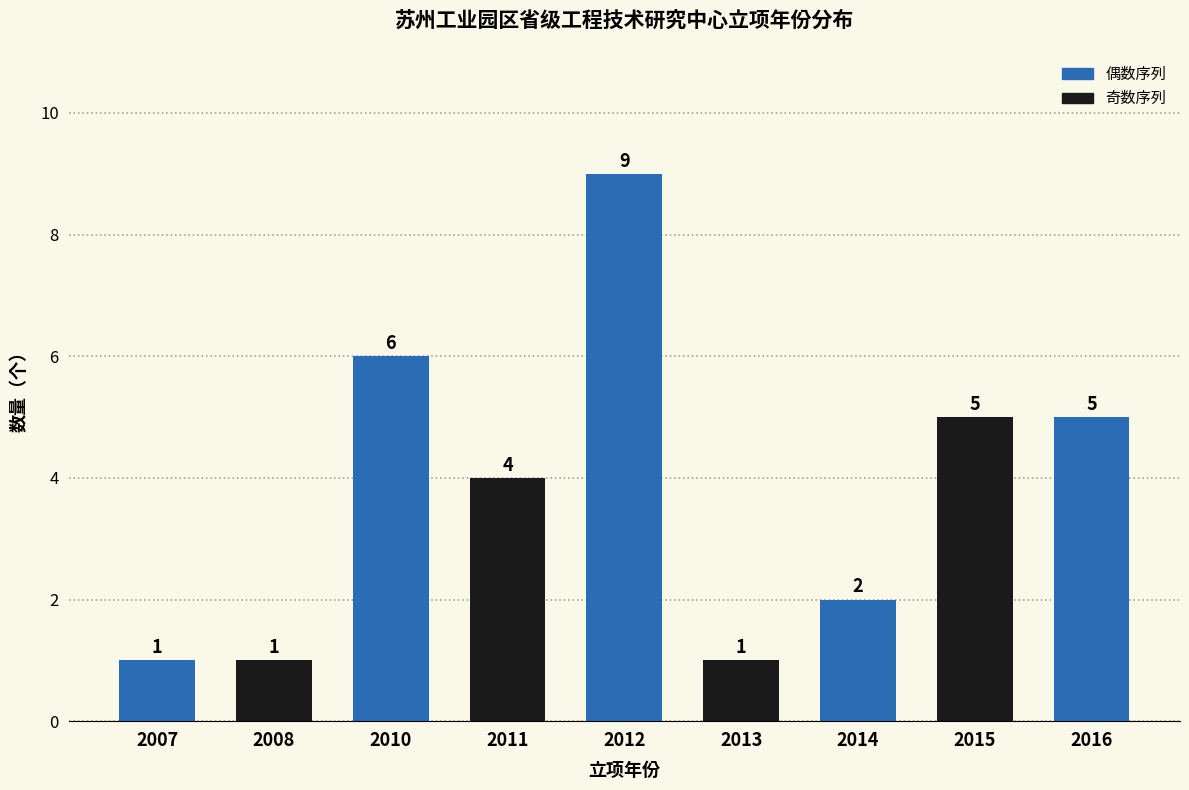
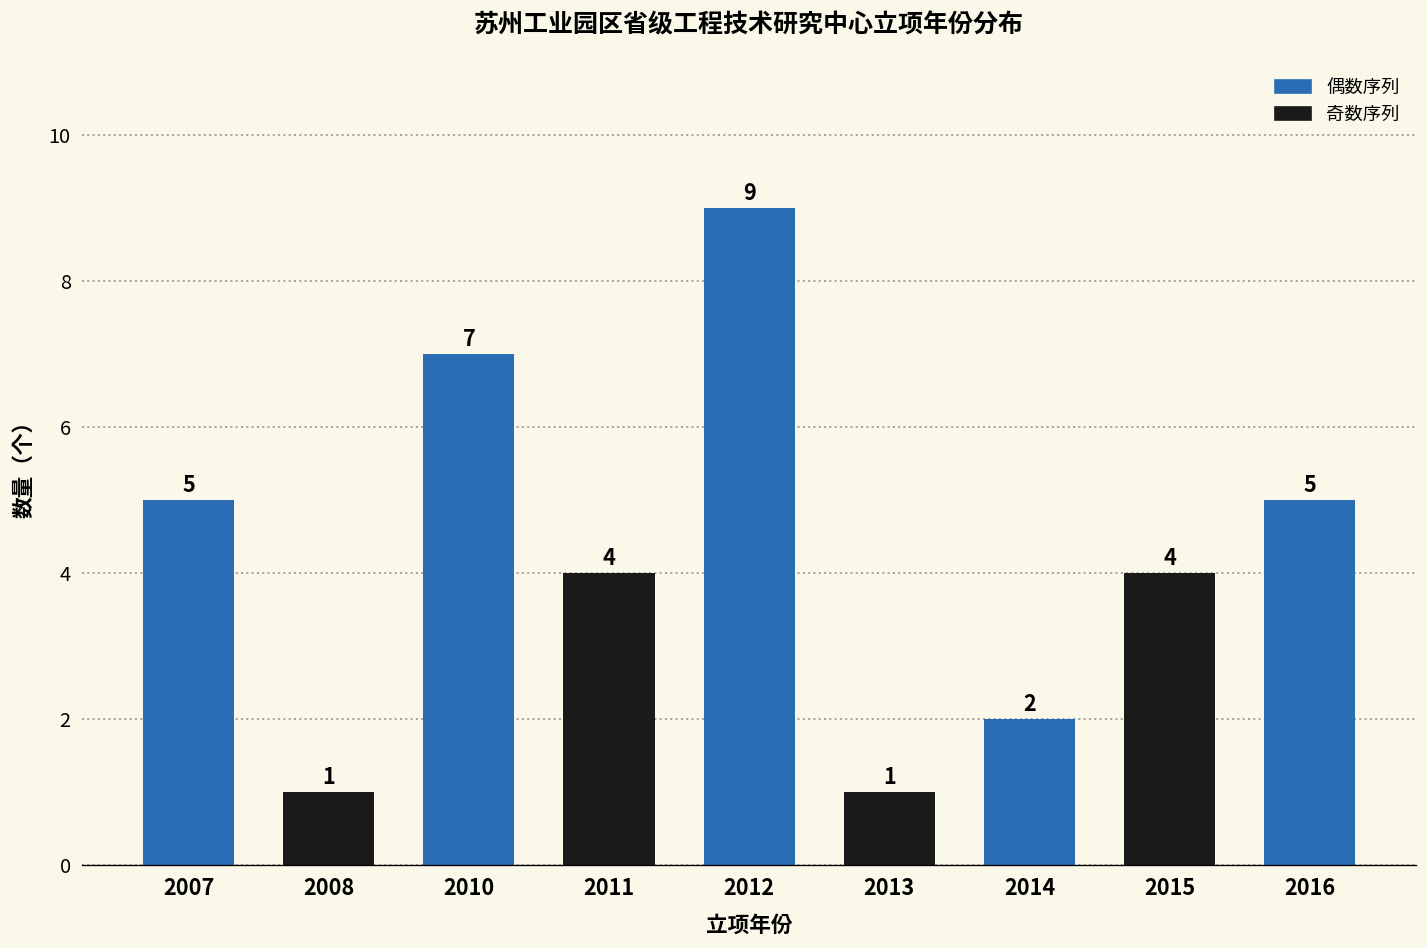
  {
-   "2007": 1,
+   "2007": 5,
    "2008": 1,
-   "2010": 6,
+   "2010": 7,
    "2011": 4,
    "2012": 9,
    "2013": 1,
    "2014": 2,
-   "2015": 5,
+   "2015": 4,
    "2016": 5
  }
